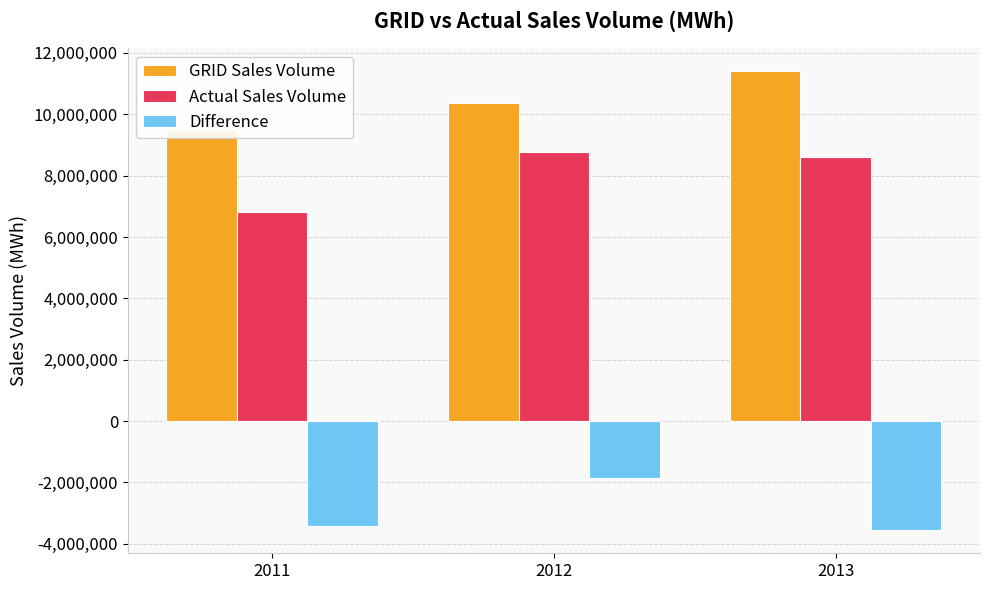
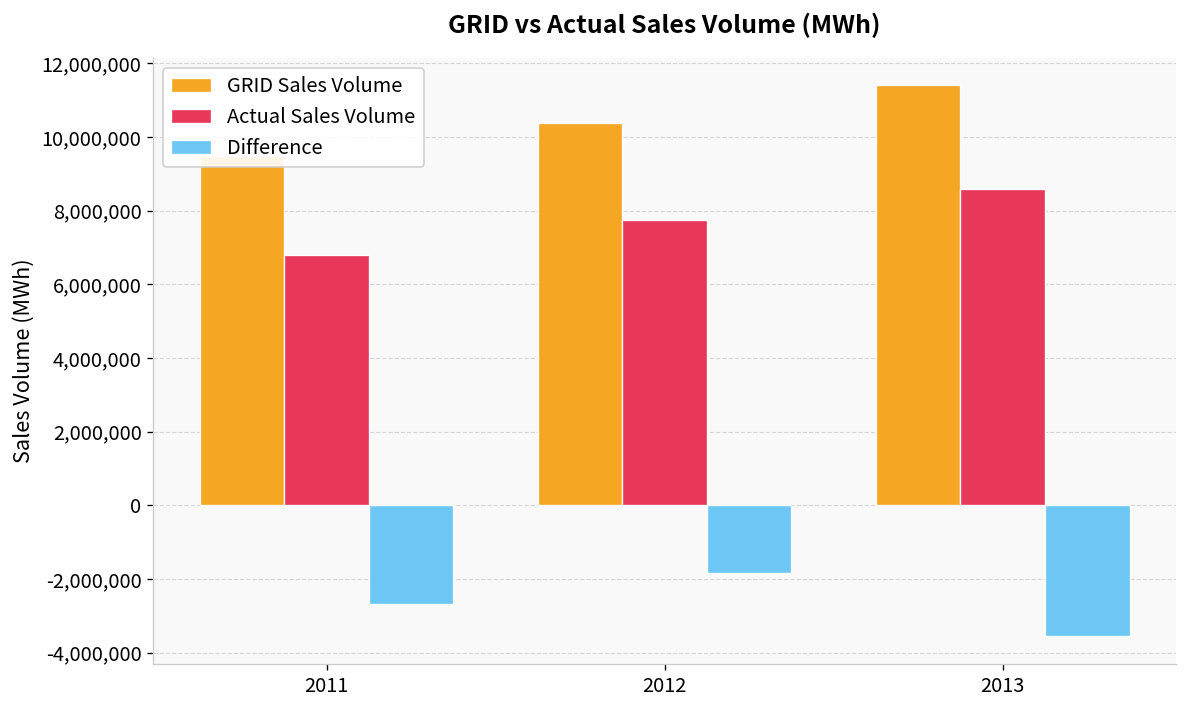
  {
    "GRID Sales Volume": {
      "2012": "10,400,000",
      "2013": "11,400,000"
    },
    "Actual Sales Volume": {
      "2011": "6,800,000",
-     "2012": "8,800,000",
+     "2012": "7,700,000",
      "2013": "8,600,000"
    },
    "Difference": {
-     "2011": "-3,400,000",
+     "2011": "-2,700,000",
      "2012": "-1,800,000",
      "2013": "-3,600,000"
    }
  }
